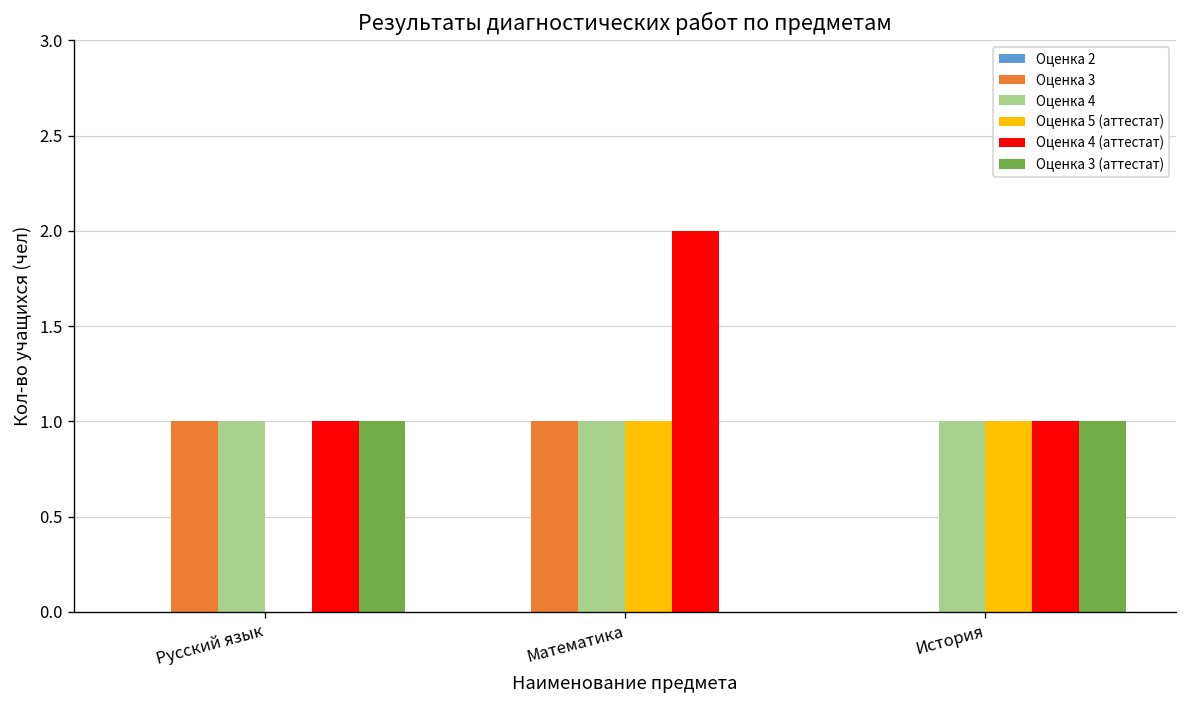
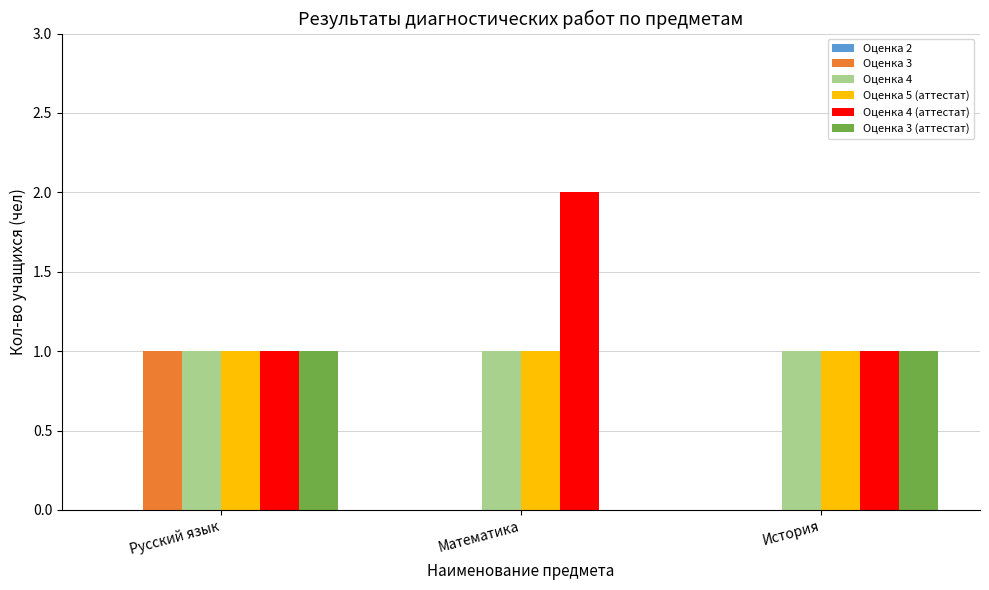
  {
    "Оценка 2": {
      "Русский язык": 0,
      "Математика": 0,
      "История": 0
    },
    "Оценка 3": {
      "Русский язык": 1,
-     "Математика": 1,
+     "Математика": 0,
      "История": 0
    },
    "Оценка 4": {
      "Русский язык": 1,
      "Математика": 1,
      "История": 1
    },
    "Оценка 5 (аттестат)": {
-     "Русский язык": 0,
+     "Русский язык": 1,
      "Математика": 1,
      "История": 1
    },
    "Оценка 4 (аттестат)": {
      "Русский язык": 1,
      "Математика": 2,
      "История": 1
    },
    "Оценка 3 (аттестат)": {
      "Русский язык": 1,
      "Математика": 0,
      "История": 1
    }
  }
